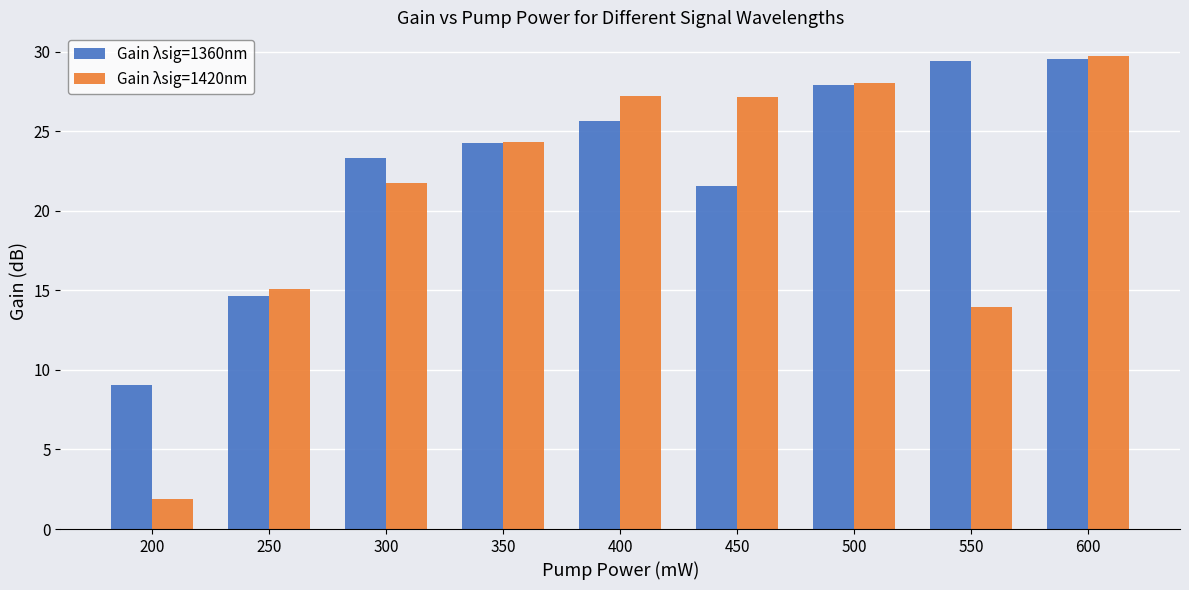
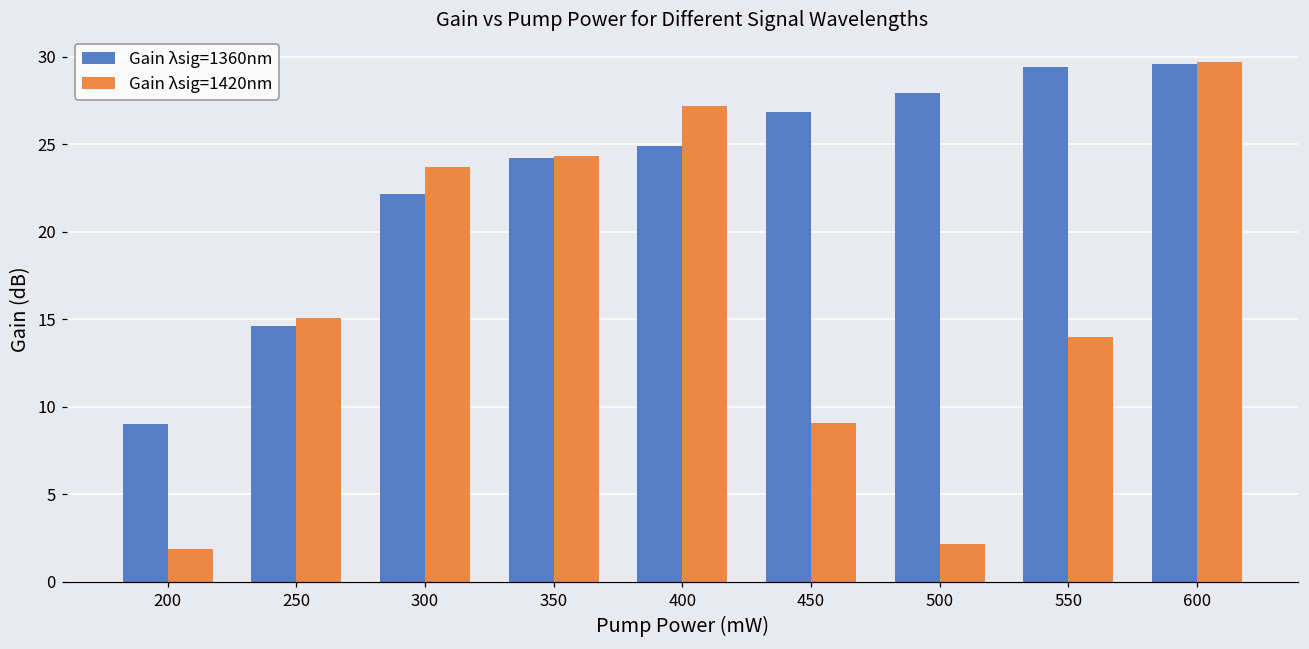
  {
    "Gain λsig=1360nm": {
      "200": 9.0,
      "250": 14.6,
-     "300": 23.3,
+     "300": 22.2,
      "350": 24.2,
-     "400": 25.6,
-     "450": 21.5,
+     "400": 24.9,
+     "450": 26.9,
      "500": 27.9,
      "550": 29.4,
      "600": 29.6
    },
    "Gain λsig=1420nm": {
      "200": 1.9,
      "250": 15.1,
-     "300": 21.8,
+     "300": 23.7,
      "350": 24.3,
      "400": 27.2,
-     "450": 27.1,
-     "500": 28.0,
+     "450": 9.1,
+     "500": 2.1,
      "550": 14.0,
      "600": 29.7
    }
  }
